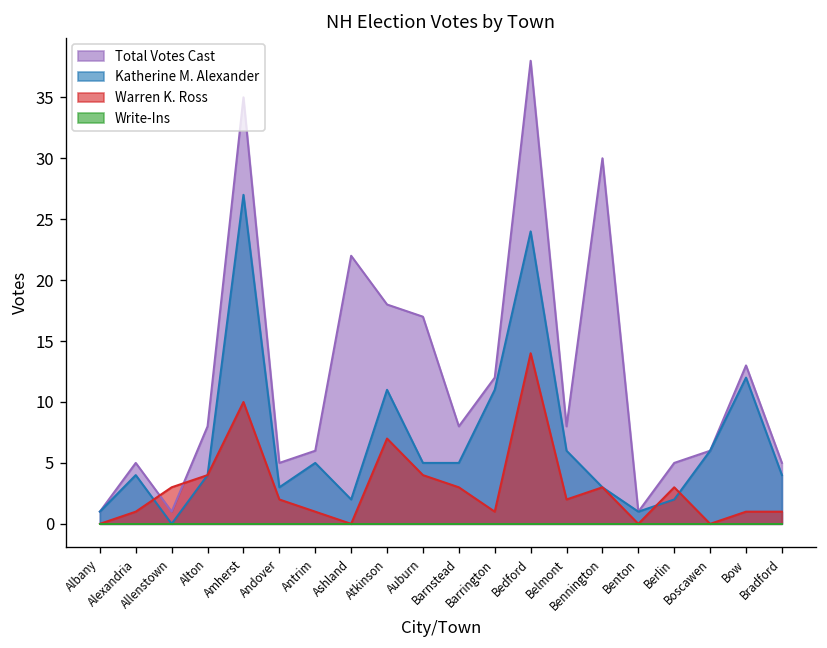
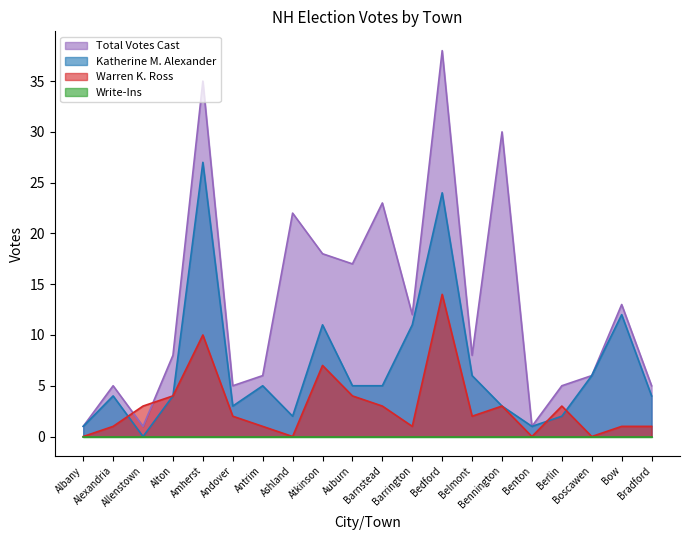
  {
    "Total Votes Cast": {
      "Alexandria": 5,
      "Allenstown": 1,
      "Alton": 8,
      "Andover": 5,
      "Antrim": 6,
      "Ashland": 22,
      "Atkinson": 18,
      "Auburn": 17,
-     "Barnstead": 8,
+     "Barnstead": 23,
      "Barrington": 12,
      "Bedford": 38,
      "Belmont": 8,
      "Bennington": 30,
      "Berlin": 5,
      "Bow": 13,
      "Bradford": 5
    },
    "Katherine M. Alexander": {
      "Alexandria": 4,
      "Amherst": 27,
      "Andover": 3,
      "Antrim": 5,
      "Ashland": 2,
      "Atkinson": 11,
      "Auburn": 5,
      "Barnstead": 5,
      "Barrington": 11,
      "Bedford": 24,
      "Belmont": 6,
      "Berlin": 2,
      "Bow": 12,
      "Bradford": 4
    },
    "Warren K. Ross": {
      "Alexandria": 1,
      "Allenstown": 3,
      "Amherst": 10,
      "Andover": 2,
      "Antrim": 1,
      "Atkinson": 7,
      "Auburn": 4,
      "Barnstead": 3,
      "Barrington": 1,
      "Bedford": 14,
      "Belmont": 2,
      "Berlin": 3,
      "Bow": 1,
      "Bradford": 1
    },
    "Write-Ins": {
      "Alexandria": 0,
      "Alton": 0,
      "Amherst": 0,
      "Andover": 0,
      "Antrim": 0,
      "Atkinson": 0,
      "Auburn": 0,
      "Barnstead": 0,
      "Barrington": 0,
      "Bedford": 0,
      "Belmont": 0,
      "Bennington": 0,
      "Berlin": 0,
      "Bow": 0,
      "Bradford": 0
    }
  }
